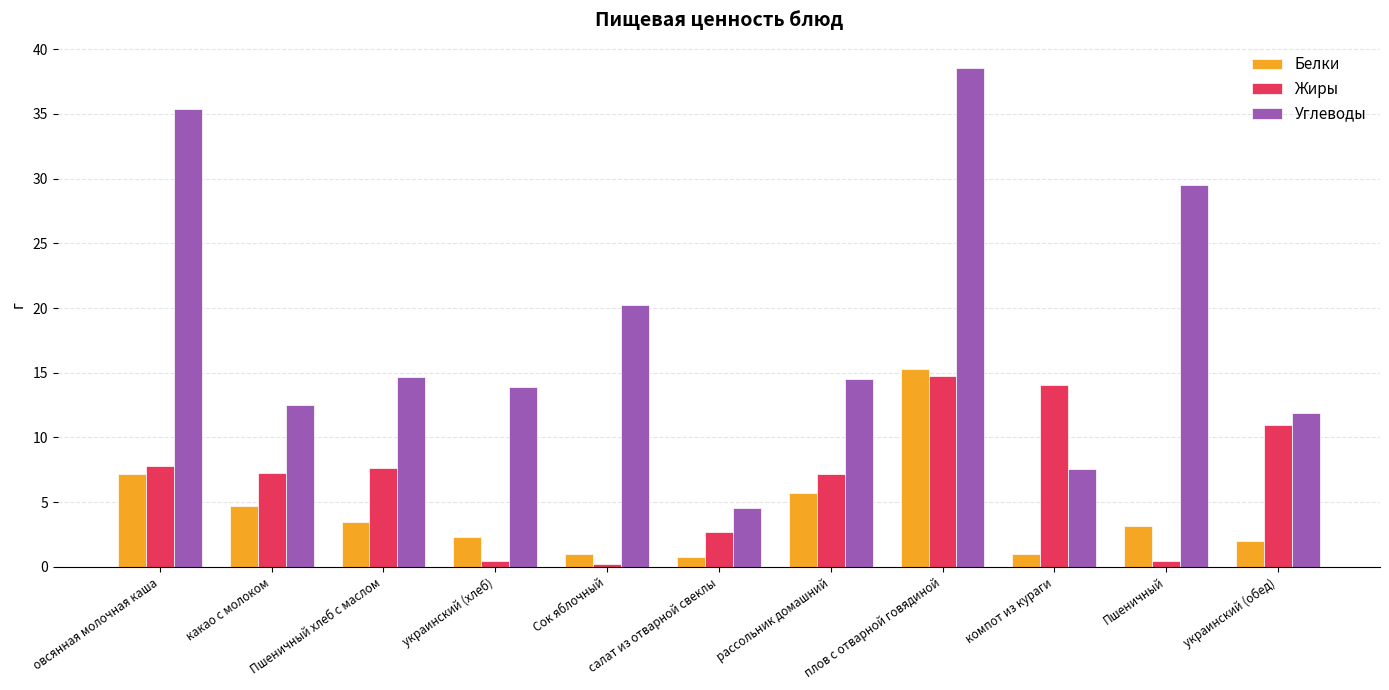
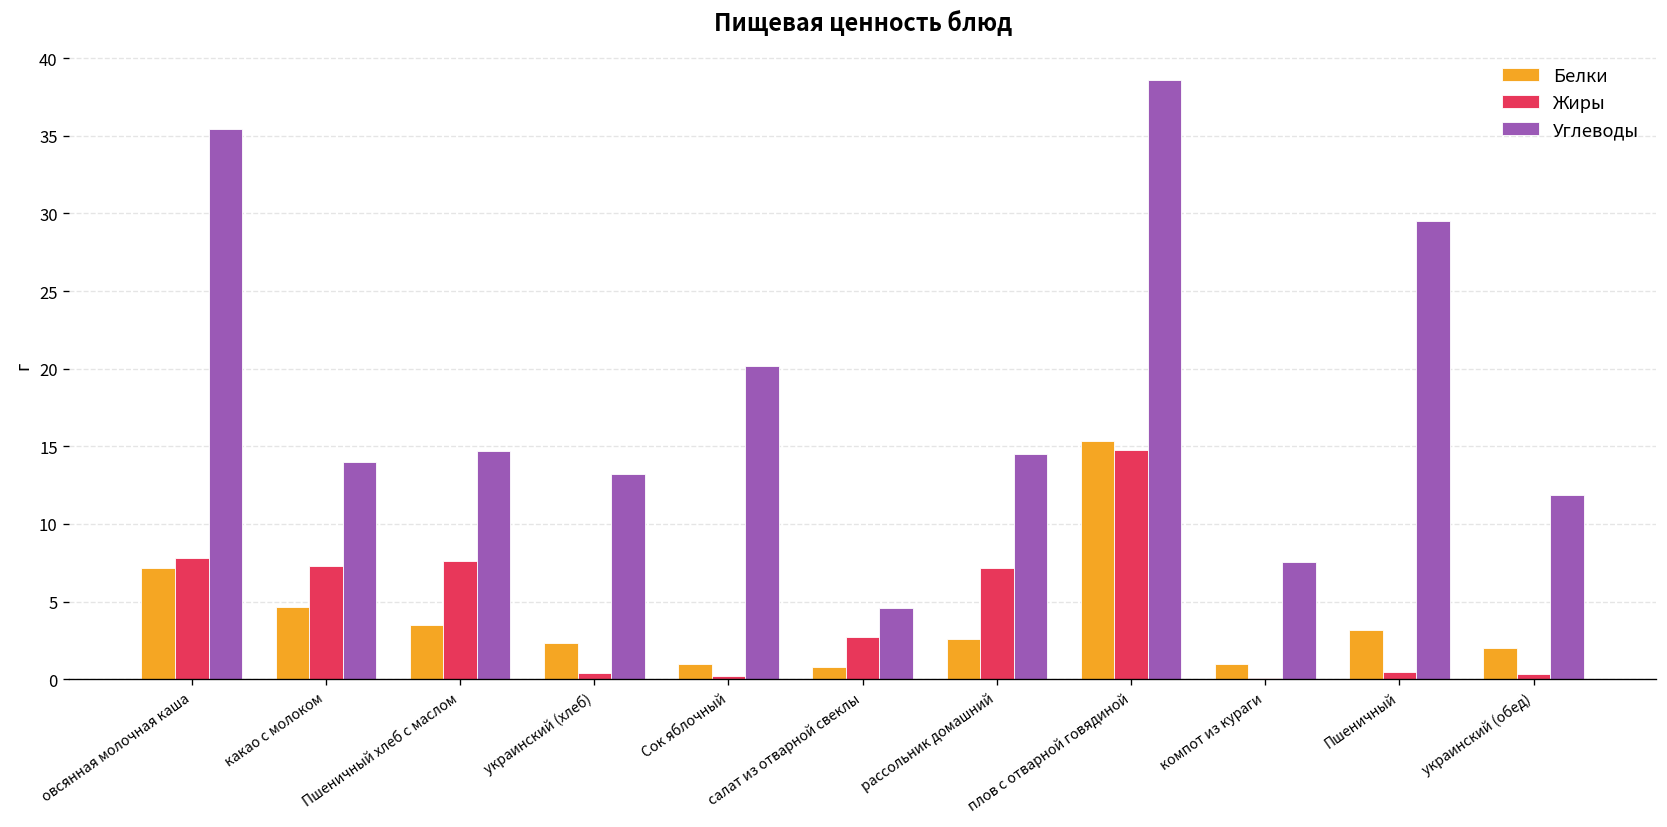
  {
    "Белки": {
      "овсянная молочная каша": 7.2,
      "какао с молоком": 4.7,
      "Пшеничный хлеб с маслом": 3.5,
      "украинский (хлеб)": 2.3,
      "Сок яблочный": 1.0,
      "салат из отварной свеклы": 0.8,
-     "рассольник домашний": 5.7,
+     "рассольник домашний": 2.6,
      "плов с отварной говядиной": 15.3,
      "компот из кураги": 1.0,
      "Пшеничный": 3.2,
      "украинский (обед)": 2.0
    },
    "Жиры": {
      "овсянная молочная каша": 7.8,
      "какао с молоком": 7.3,
      "Пшеничный хлеб с маслом": 7.6,
      "украинский (хлеб)": 0.4,
      "Сок яблочный": 0.2,
      "салат из отварной свеклы": 2.7,
      "рассольник домашний": 7.1,
      "плов с отварной говядиной": 14.7,
-     "компот из кураги": 14.0,
+     "компот из кураги": 0.1,
      "Пшеничный": 0.5,
-     "украинский (обед)": 11.0
+     "украинский (обед)": 0.4
    },
    "Углеводы": {
      "овсянная молочная каша": 35.4,
-     "какао с молоком": 12.5,
+     "какао с молоком": 14.0,
      "Пшеничный хлеб с маслом": 14.7,
-     "украинский (хлеб)": 13.9,
+     "украинский (хлеб)": 13.2,
      "Сок яблочный": 20.2,
      "салат из отварной свеклы": 4.6,
      "рассольник домашний": 14.5,
      "плов с отварной говядиной": 38.6,
      "компот из кураги": 7.6,
      "Пшеничный": 29.5,
      "украинский (обед)": 11.9
    }
  }
